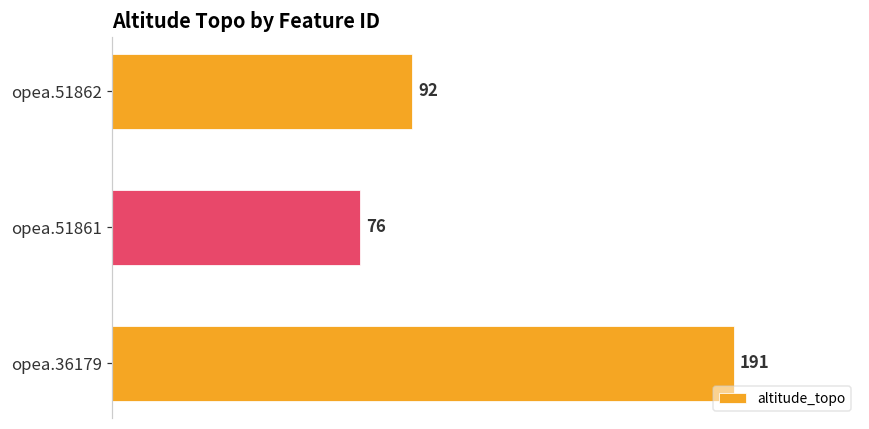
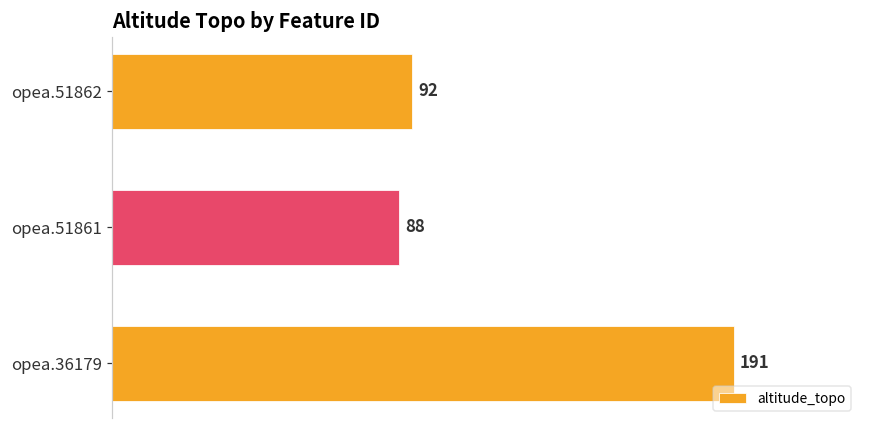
  {
    "opea.51862": 92,
-   "opea.51861": 76,
+   "opea.51861": 88,
    "opea.36179": 191
  }
